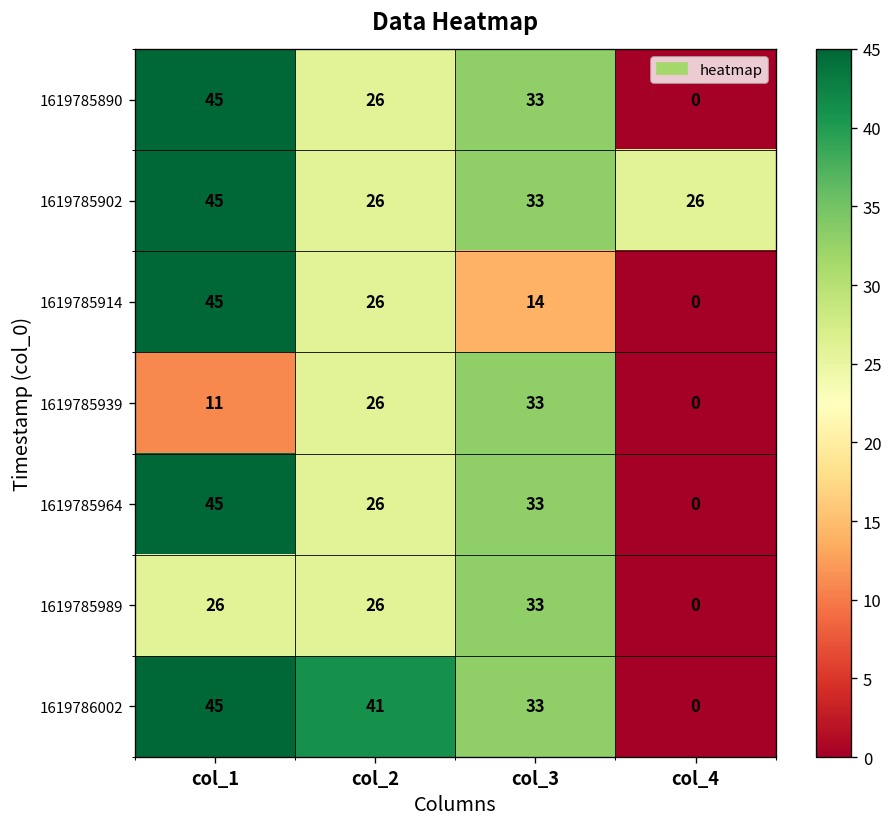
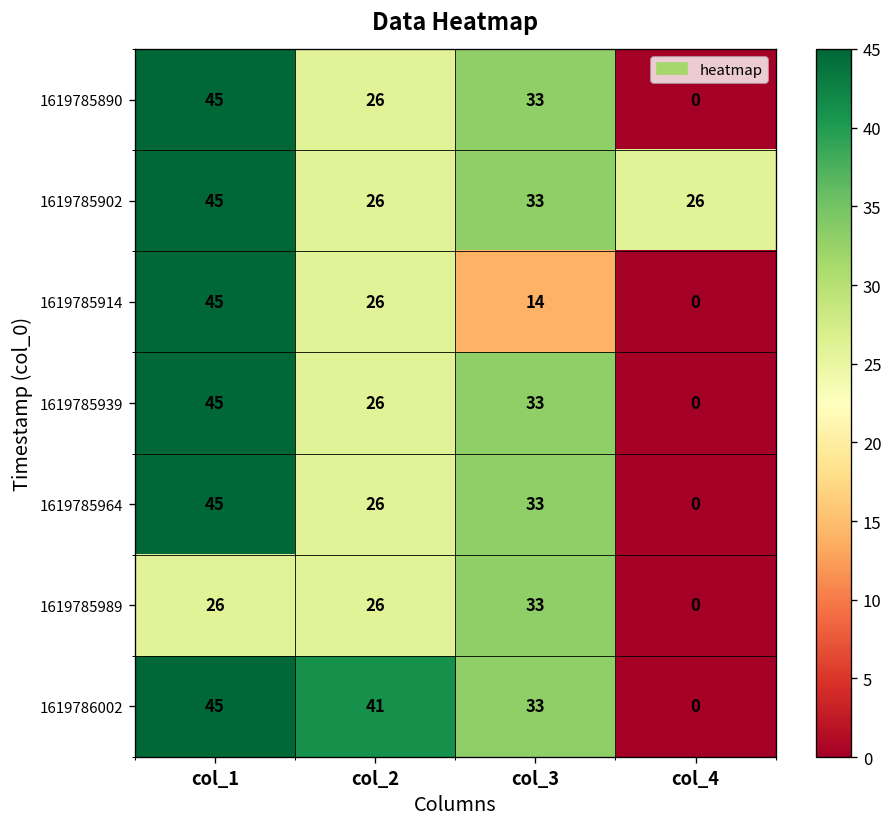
  {
    "1619785890": {
      "col_1": 45,
      "col_2": 26,
      "col_3": 33,
      "col_4": 0
    },
    "1619785902": {
      "col_1": 45,
      "col_2": 26,
      "col_3": 33,
      "col_4": 26
    },
    "1619785914": {
      "col_1": 45,
      "col_2": 26,
      "col_3": 14,
      "col_4": 0
    },
    "1619785939": {
-     "col_1": 11,
+     "col_1": 45,
      "col_2": 26,
      "col_3": 33,
      "col_4": 0
    },
    "1619785964": {
      "col_1": 45,
      "col_2": 26,
      "col_3": 33,
      "col_4": 0
    },
    "1619785989": {
      "col_1": 26,
      "col_2": 26,
      "col_3": 33,
      "col_4": 0
    },
    "1619786002": {
      "col_1": 45,
      "col_2": 41,
      "col_3": 33,
      "col_4": 0
    }
  }
